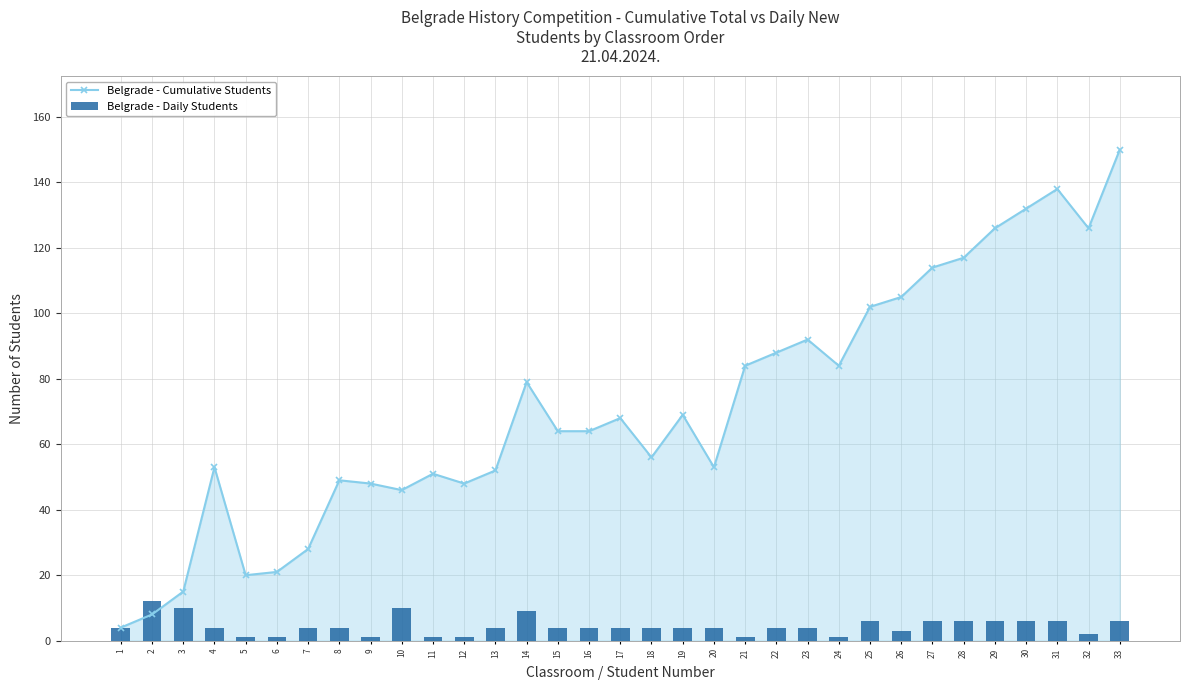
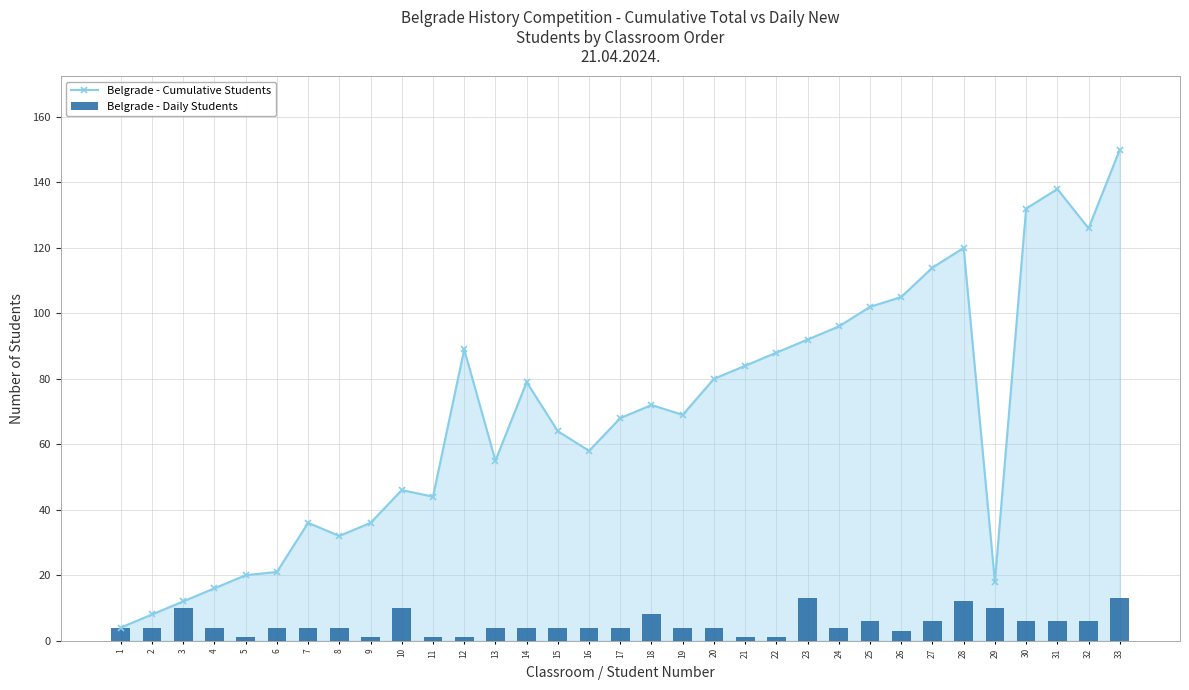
  {
    "Belgrade - Cumulative Students": {
      "1": 4,
      "2": 8,
-     "3": 15,
-     "4": 53,
+     "3": 12,
+     "4": 16,
      "5": 20,
      "6": 21,
-     "7": 28,
-     "8": 49,
-     "9": 48,
+     "7": 36,
+     "8": 32,
+     "9": 36,
      "10": 46,
-     "11": 51,
-     "12": 48,
-     "13": 52,
+     "11": 44,
+     "12": 89,
+     "13": 55,
      "14": 79,
      "15": 64,
-     "16": 64,
+     "16": 58,
      "17": 68,
-     "18": 56,
+     "18": 72,
      "19": 69,
-     "20": 53,
+     "20": 80,
      "21": 84,
      "22": 88,
      "23": 92,
-     "24": 84,
+     "24": 96,
      "25": 102,
      "26": 105,
      "27": 114,
-     "28": 117,
-     "29": 126,
+     "28": 120,
+     "29": 18,
      "30": 132,
      "31": 138,
      "32": 126,
      "33": 150
    },
    "Belgrade - Daily Students": {
      "1": 4,
-     "2": 12,
+     "2": 4,
      "3": 10,
      "4": 4,
      "5": 1,
-     "6": 1,
+     "6": 4,
      "7": 4,
      "8": 4,
      "9": 1,
      "10": 10,
      "11": 1,
      "12": 1,
      "13": 4,
-     "14": 9,
+     "14": 4,
      "15": 4,
      "16": 4,
      "17": 4,
-     "18": 4,
+     "18": 8,
      "19": 4,
      "20": 4,
      "21": 1,
-     "22": 4,
-     "23": 4,
-     "24": 1,
+     "22": 1,
+     "23": 13,
+     "24": 4,
      "25": 6,
      "26": 3,
      "27": 6,
-     "28": 6,
-     "29": 6,
+     "28": 12,
+     "29": 10,
      "30": 6,
      "31": 6,
-     "32": 2,
-     "33": 6
+     "32": 6,
+     "33": 13
    }
  }
